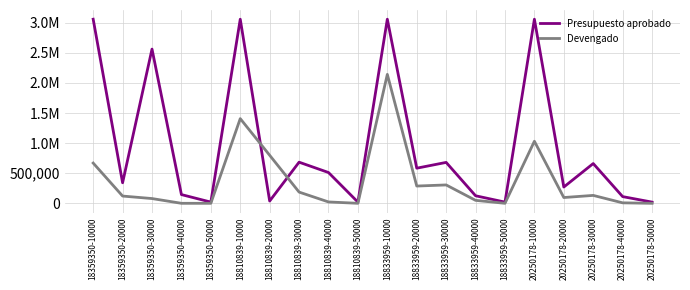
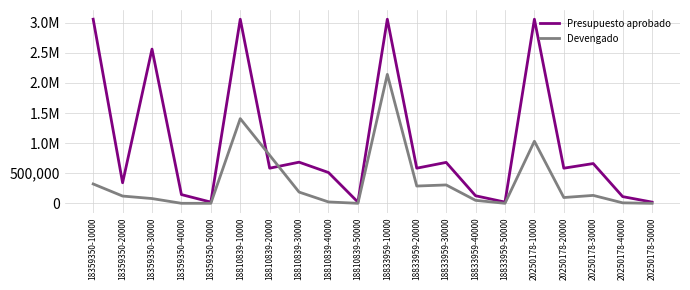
  {
    "Presupuesto aprobado": {
      "18359350-10000": "3,100,000",
      "18359350-20000": "300,000",
      "18359350-30000": "2,600,000",
      "18359350-40000": "100,000",
      "18810839-10000": "3,100,000",
-     "18810839-20000": "0",
+     "18810839-20000": "600,000",
      "18810839-30000": "700,000",
      "18810839-40000": "500,000",
      "18833959-10000": "3,100,000",
      "18833959-20000": "600,000",
      "18833959-30000": "700,000",
      "18833959-40000": "100,000",
      "20250178-10000": "3,100,000",
-     "20250178-20000": "300,000",
+     "20250178-20000": "600,000",
      "20250178-30000": "700,000",
      "20250178-40000": "100,000"
    },
    "Devengado": {
-     "18359350-10000": "700,000",
+     "18359350-10000": "300,000",
      "18359350-20000": "100,000",
      "18359350-30000": "100,000",
      "18359350-40000": "0",
      "18810839-10000": "1,400,000",
      "18810839-20000": "800,000",
      "18810839-30000": "200,000",
      "18810839-40000": "0",
      "18833959-10000": "2,100,000",
      "18833959-20000": "300,000",
      "18833959-30000": "300,000",
      "18833959-40000": "0",
      "20250178-10000": "1,000,000",
      "20250178-20000": "100,000",
      "20250178-30000": "100,000",
      "20250178-40000": "0"
    }
  }
